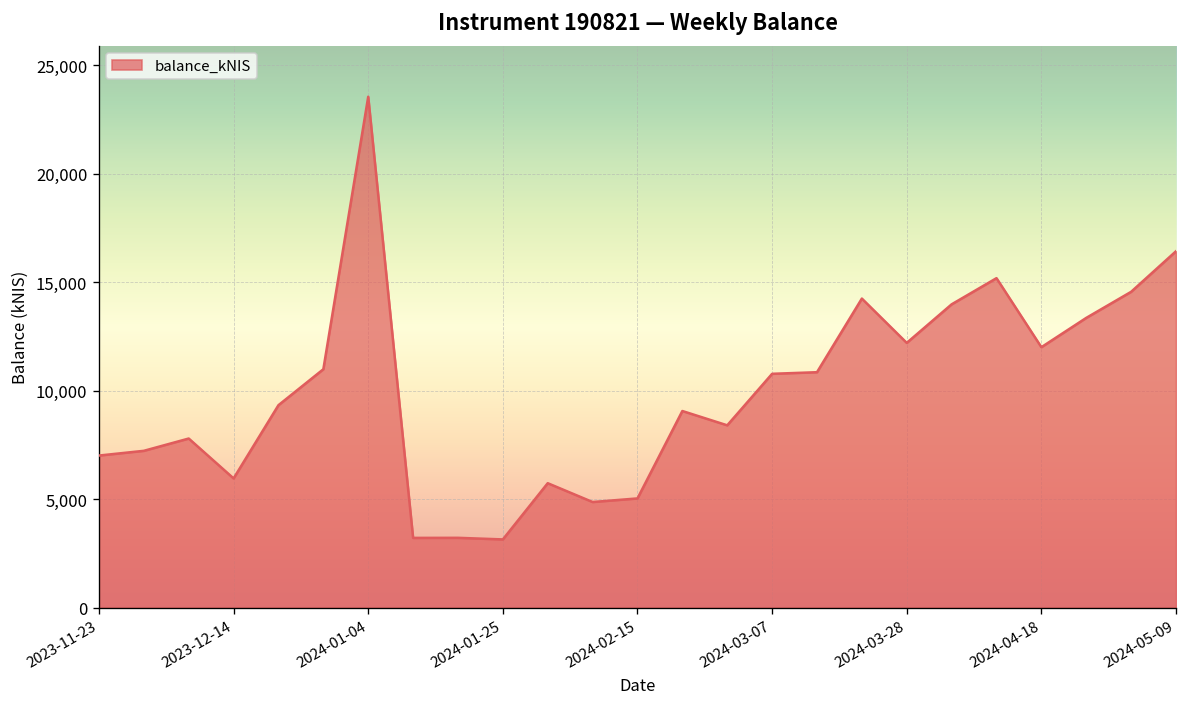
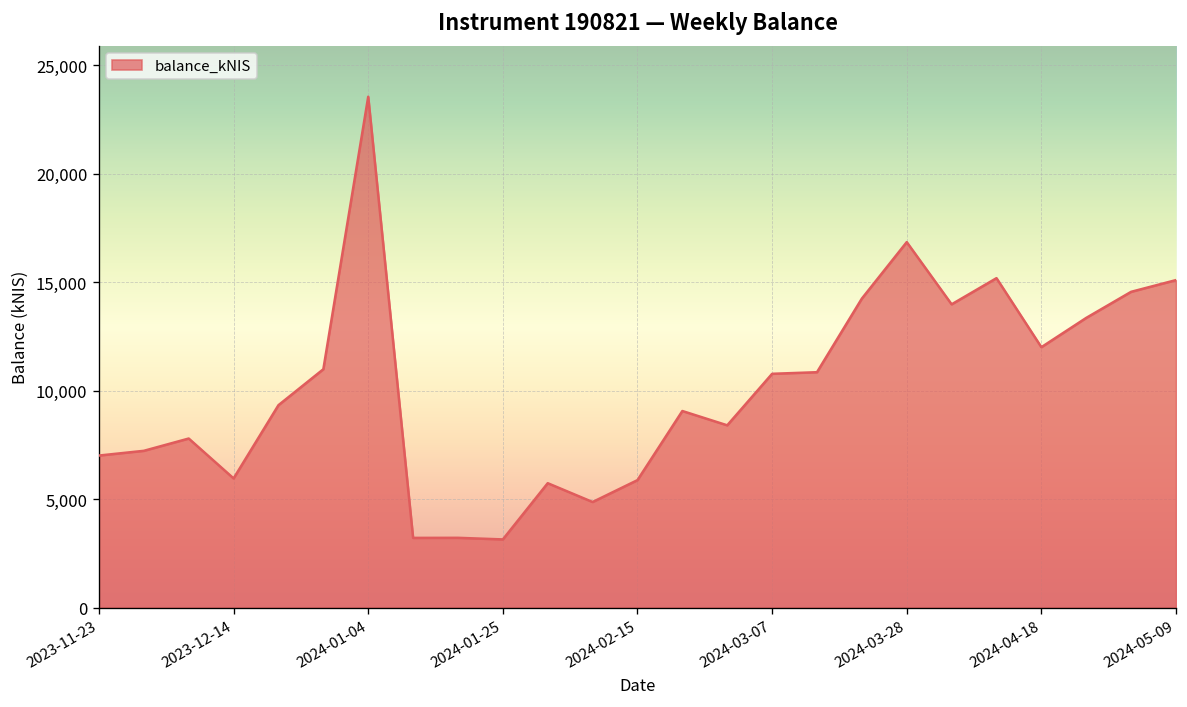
  {
    "2023-11-23": "7,000",
    "2023-12-14": "6,000",
    "2024-01-04": "23,500",
    "2024-01-25": "3,100",
-   "2024-02-15": "5,000",
+   "2024-02-15": "5,900",
    "2024-03-07": "10,800",
-   "2024-03-28": "12,200",
+   "2024-03-28": "16,800",
    "2024-04-18": "12,000",
-   "2024-05-09": "16,400"
+   "2024-05-09": "15,100"
  }
